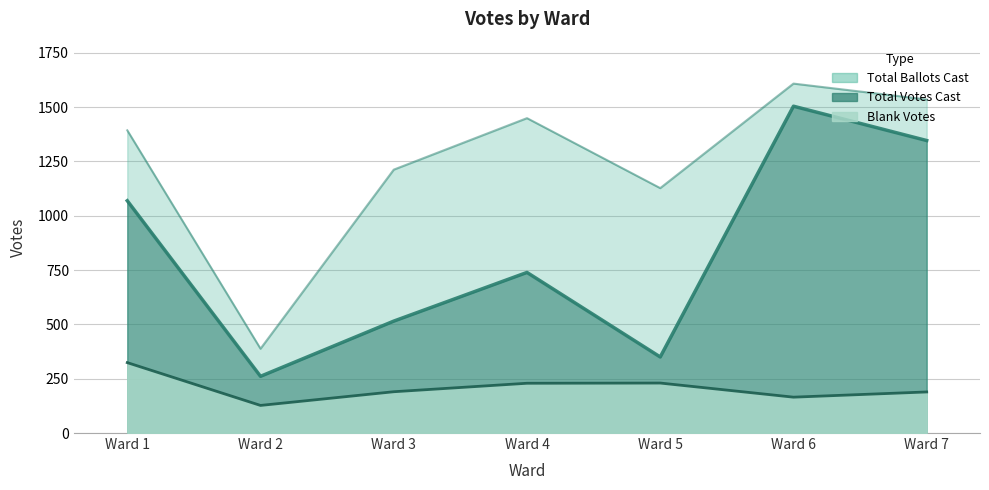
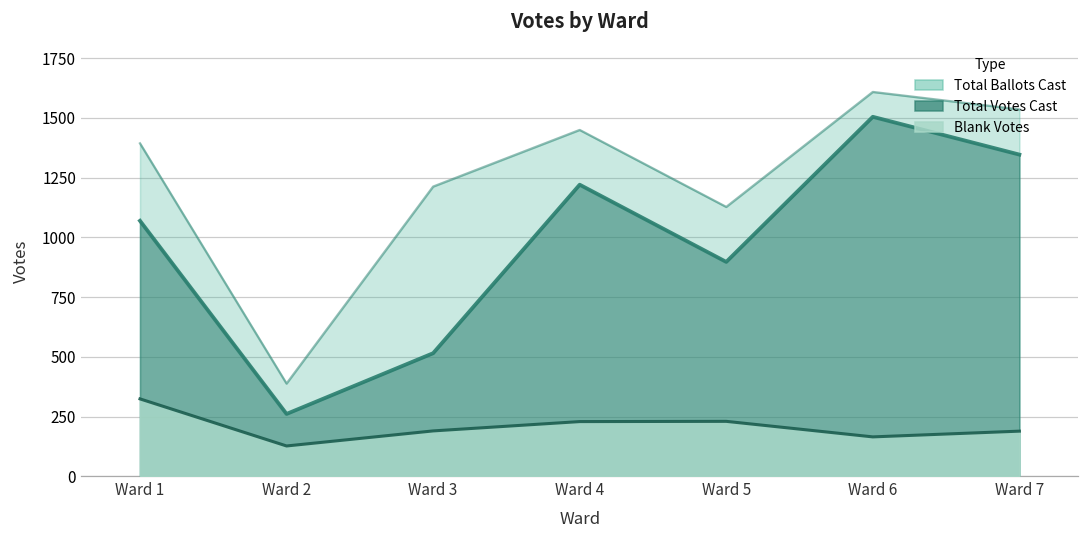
  {
    "Total Votes Cast": {
      "Ward 1": 1070,
      "Ward 2": 260,
      "Ward 3": 520,
-     "Ward 4": 740,
-     "Ward 5": 350,
+     "Ward 4": 1220,
+     "Ward 5": 900,
      "Ward 6": 1500,
      "Ward 7": 1350
    }
  }
